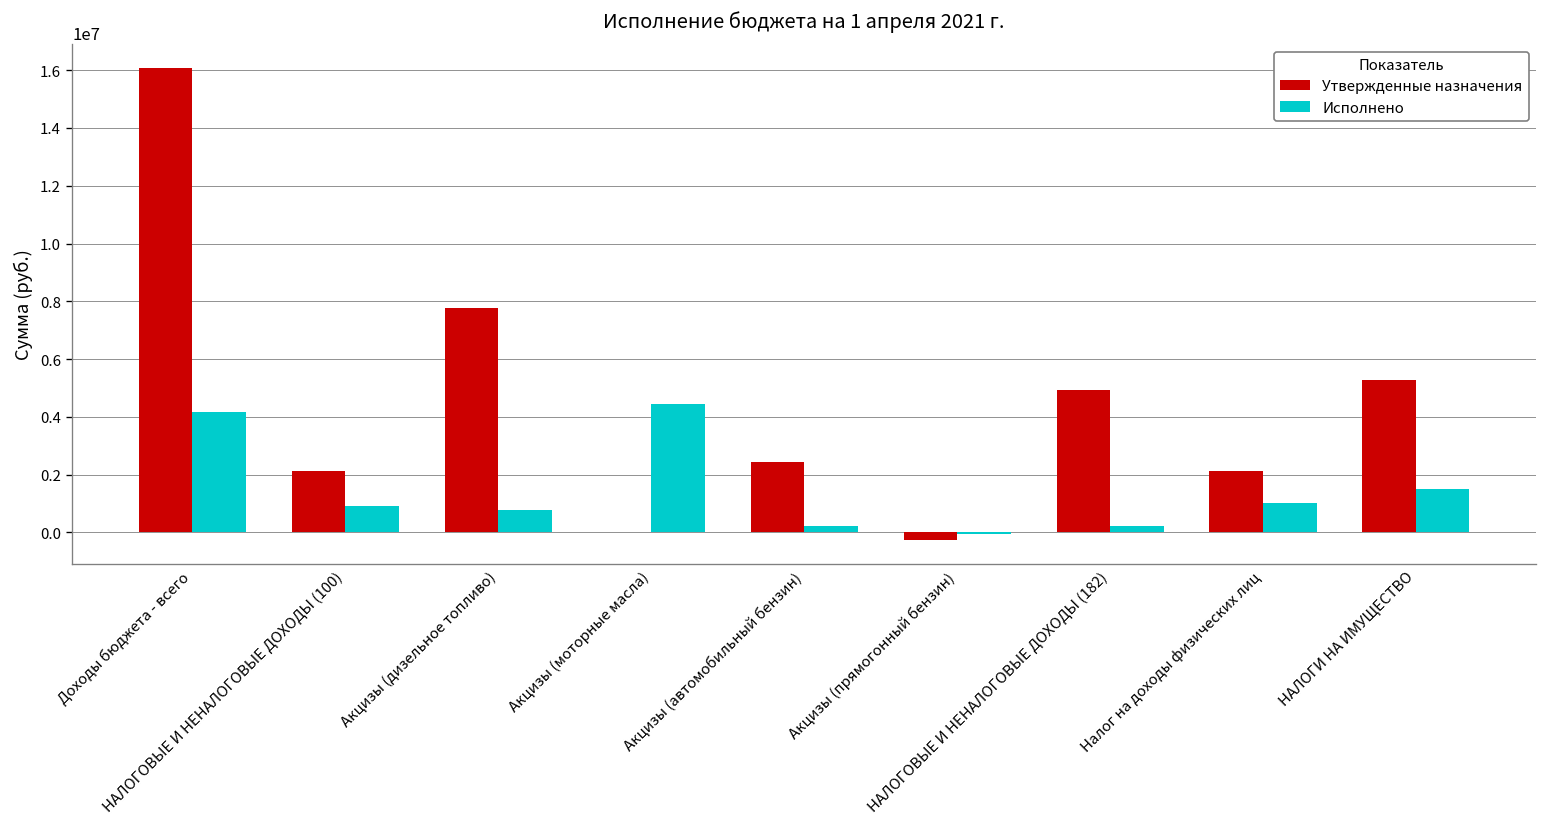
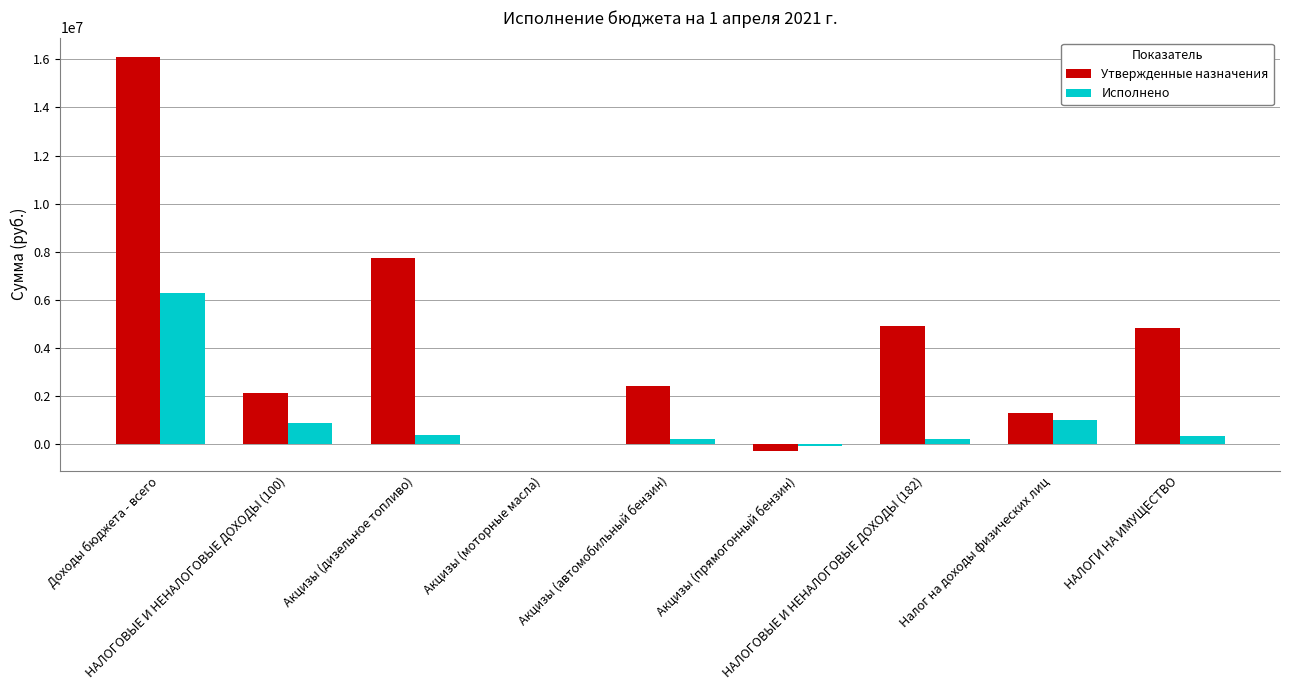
  {
    "Утвержденные назначения": {
      "Доходы бюджета - всего": 16100000,
      "НАЛОГОВЫЕ И НЕНАЛОГОВЫЕ ДОХОДЫ (100)": 2100000,
      "Акцизы (дизельное топливо)": 7800000,
      "Акцизы (автомобильный бензин)": 2400000,
      "Акцизы (прямогонный бензин)": -300000,
      "НАЛОГОВЫЕ И НЕНАЛОГОВЫЕ ДОХОДЫ (182)": 4900000,
-     "Налог на доходы физических лиц": 2100000,
-     "НАЛОГИ НА ИМУЩЕСТВО": 5300000
+     "Налог на доходы физических лиц": 1300000,
+     "НАЛОГИ НА ИМУЩЕСТВО": 4800000
    },
    "Исполнено": {
-     "Доходы бюджета - всего": 4200000,
+     "Доходы бюджета - всего": 6300000,
      "НАЛОГОВЫЕ И НЕНАЛОГОВЫЕ ДОХОДЫ (100)": 900000,
-     "Акцизы (дизельное топливо)": 800000,
-     "Акцизы (моторные масла)": 4400000,
+     "Акцизы (дизельное топливо)": 400000,
+     "Акцизы (моторные масла)": 0,
      "Акцизы (автомобильный бензин)": 200000,
      "НАЛОГОВЫЕ И НЕНАЛОГОВЫЕ ДОХОДЫ (182)": 200000,
      "Налог на доходы физических лиц": 1000000,
-     "НАЛОГИ НА ИМУЩЕСТВО": 1500000
+     "НАЛОГИ НА ИМУЩЕСТВО": 400000
    }
  }
